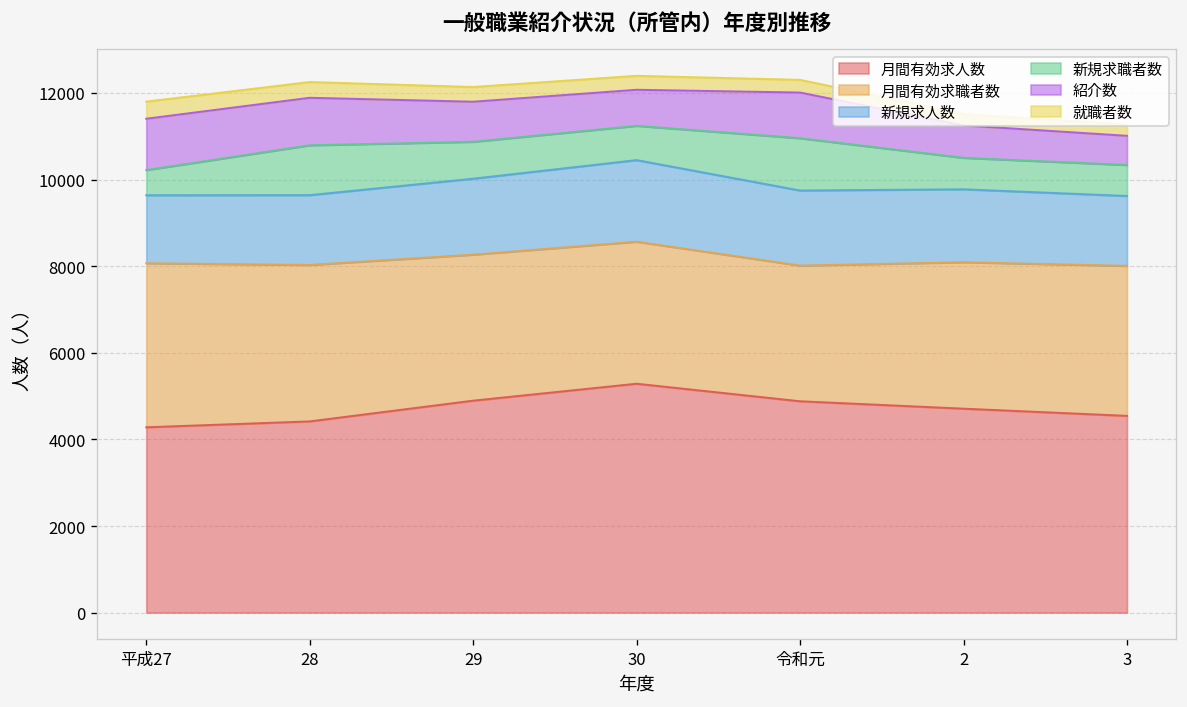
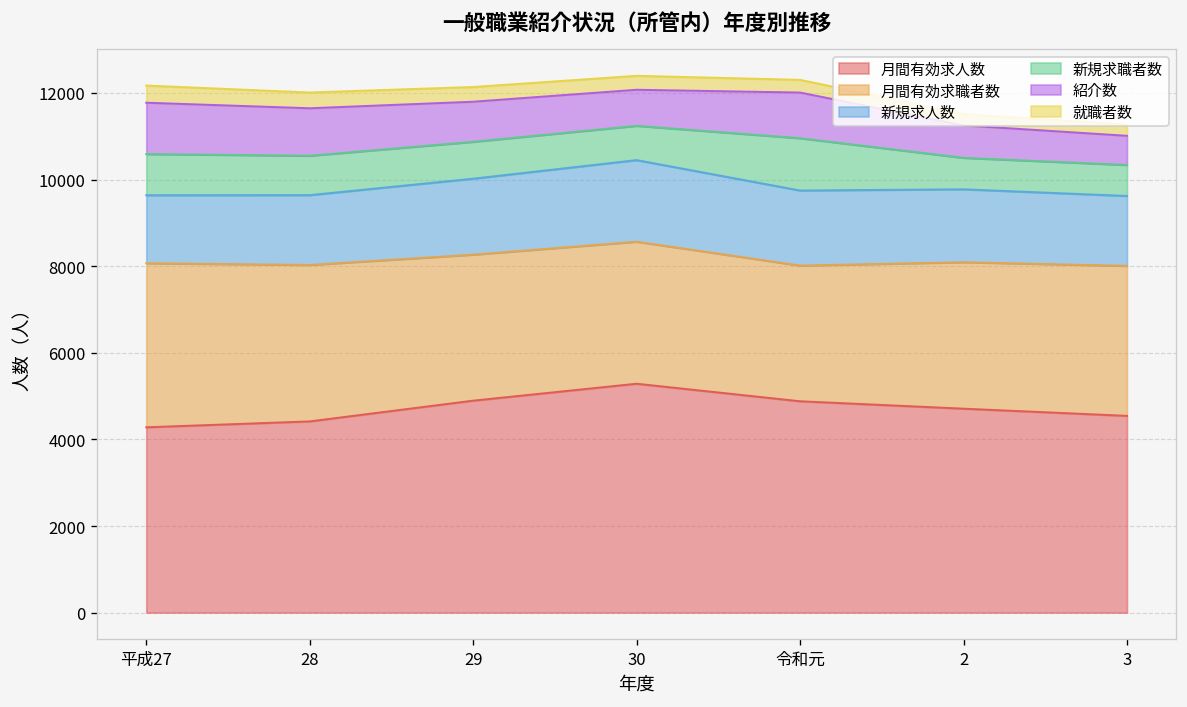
  {
    "月間有効求人数": {
      "平成27": 4300,
      "28": 4400,
      "29": 4900,
      "30": 5300,
      "令和元": 4900,
      "2": 4700,
      "3": 4500
    },
    "新規求人数": {
      "平成27": 1600,
      "28": 1600,
      "29": 1800,
      "30": 1900,
      "令和元": 1700,
      "2": 1700,
      "3": 1600
    },
    "新規求職者数": {
-     "平成27": 600,
-     "28": 1200,
+     "平成27": 1000,
+     "28": 900,
      "29": 900,
      "30": 800,
      "令和元": 1200,
      "2": 700,
      "3": 700
    },
    "紹介数": {
      "平成27": 1200,
      "28": 1100,
      "29": 900,
      "30": 800,
      "令和元": 1100,
      "3": 700
    }
  }
